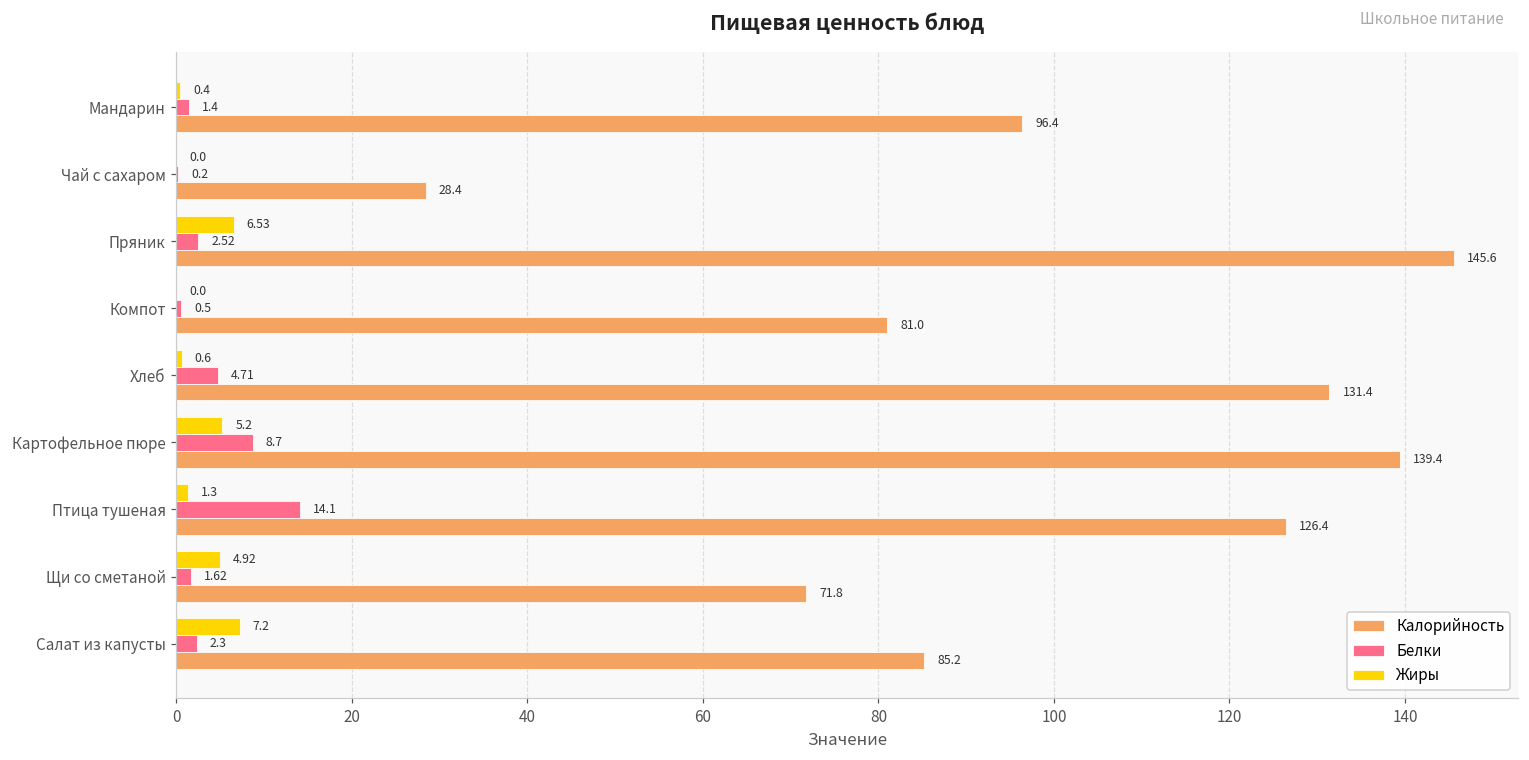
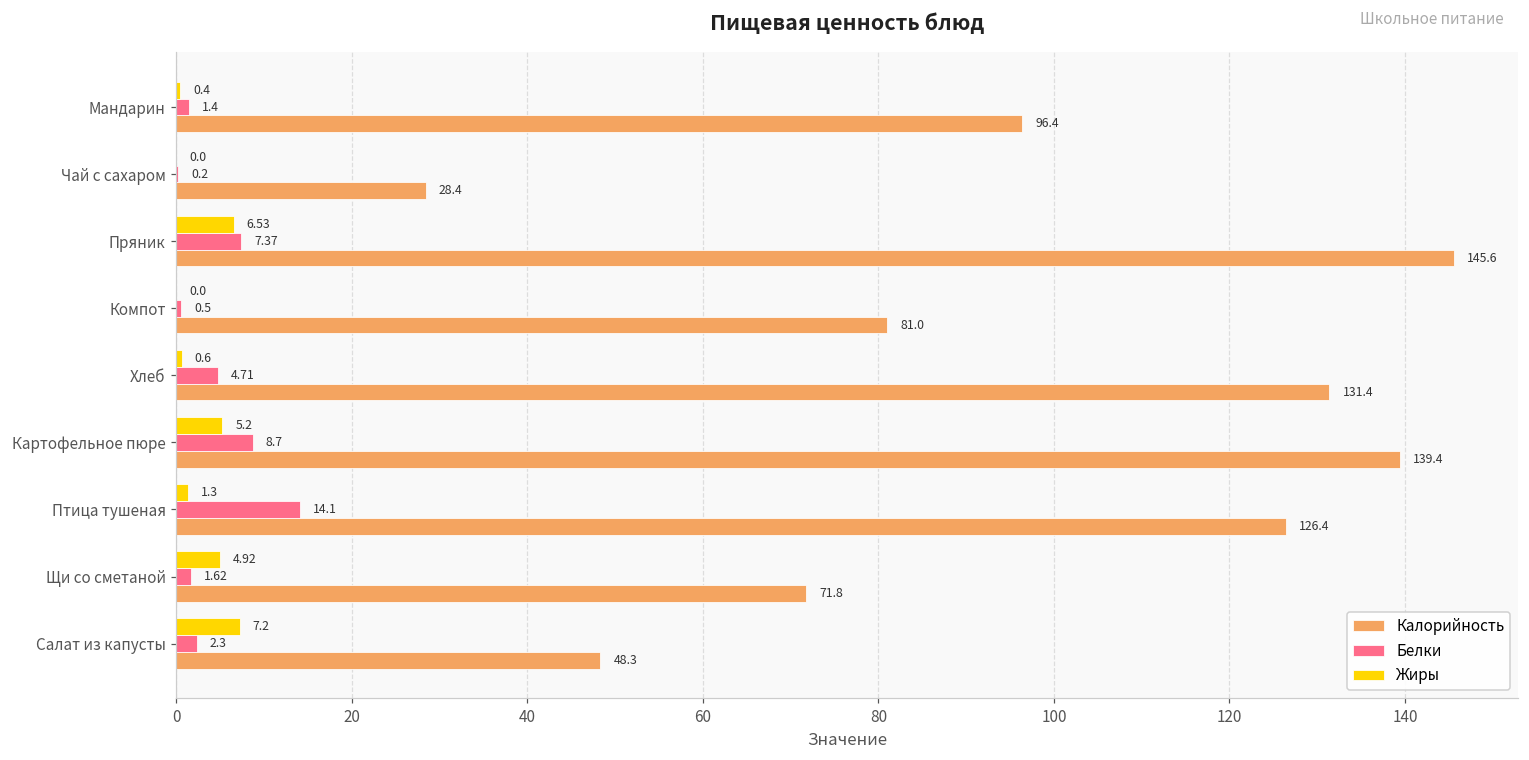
  {
    "Калорийность": {
      "Мандарин": 96.4,
      "Чай с сахаром": 28.4,
      "Пряник": 145.6,
      "Компот": 81.0,
      "Хлеб": 131.4,
      "Картофельное пюре": 139.4,
      "Птица тушеная": 126.4,
      "Щи со сметаной": 71.8,
-     "Салат из капусты": 85.2
+     "Салат из капусты": 48.3
    },
    "Белки": {
      "Мандарин": 1.4,
      "Чай с сахаром": 0.2,
-     "Пряник": 2.52,
+     "Пряник": 7.37,
      "Компот": 0.5,
      "Хлеб": 4.71,
      "Картофельное пюре": 8.7,
      "Птица тушеная": 14.1,
      "Щи со сметаной": 1.62,
      "Салат из капусты": 2.3
    },
    "Жиры": {
      "Мандарин": 0.4,
      "Чай с сахаром": 0.0,
      "Пряник": 6.53,
      "Компот": 0.0,
      "Хлеб": 0.6,
      "Картофельное пюре": 5.2,
      "Птица тушеная": 1.3,
      "Щи со сметаной": 4.92,
      "Салат из капусты": 7.2
    }
  }
